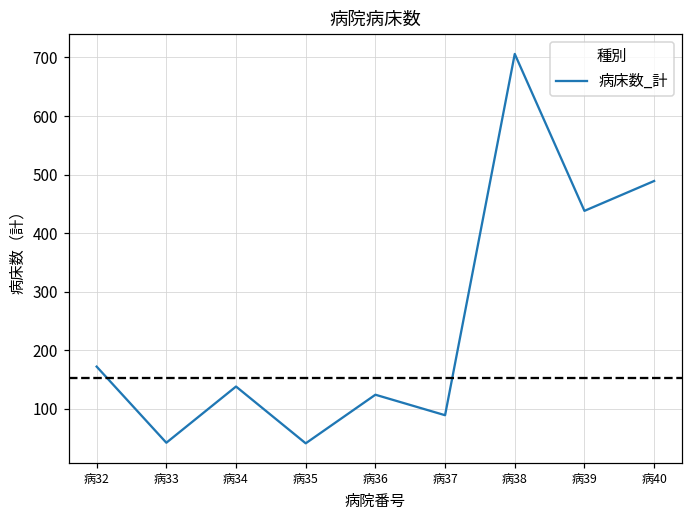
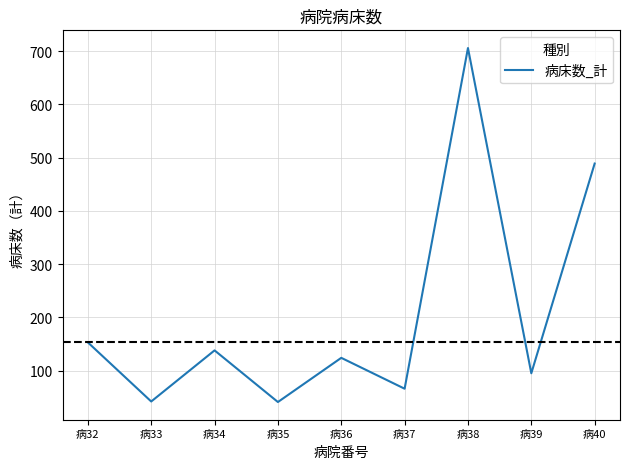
  {
-   "病32": 170,
+   "病32": 150,
    "病33": 40,
    "病34": 140,
    "病35": 40,
    "病36": 120,
-   "病37": 90,
+   "病37": 70,
    "病38": 710,
-   "病39": 440,
+   "病39": 100,
    "病40": 490
  }
